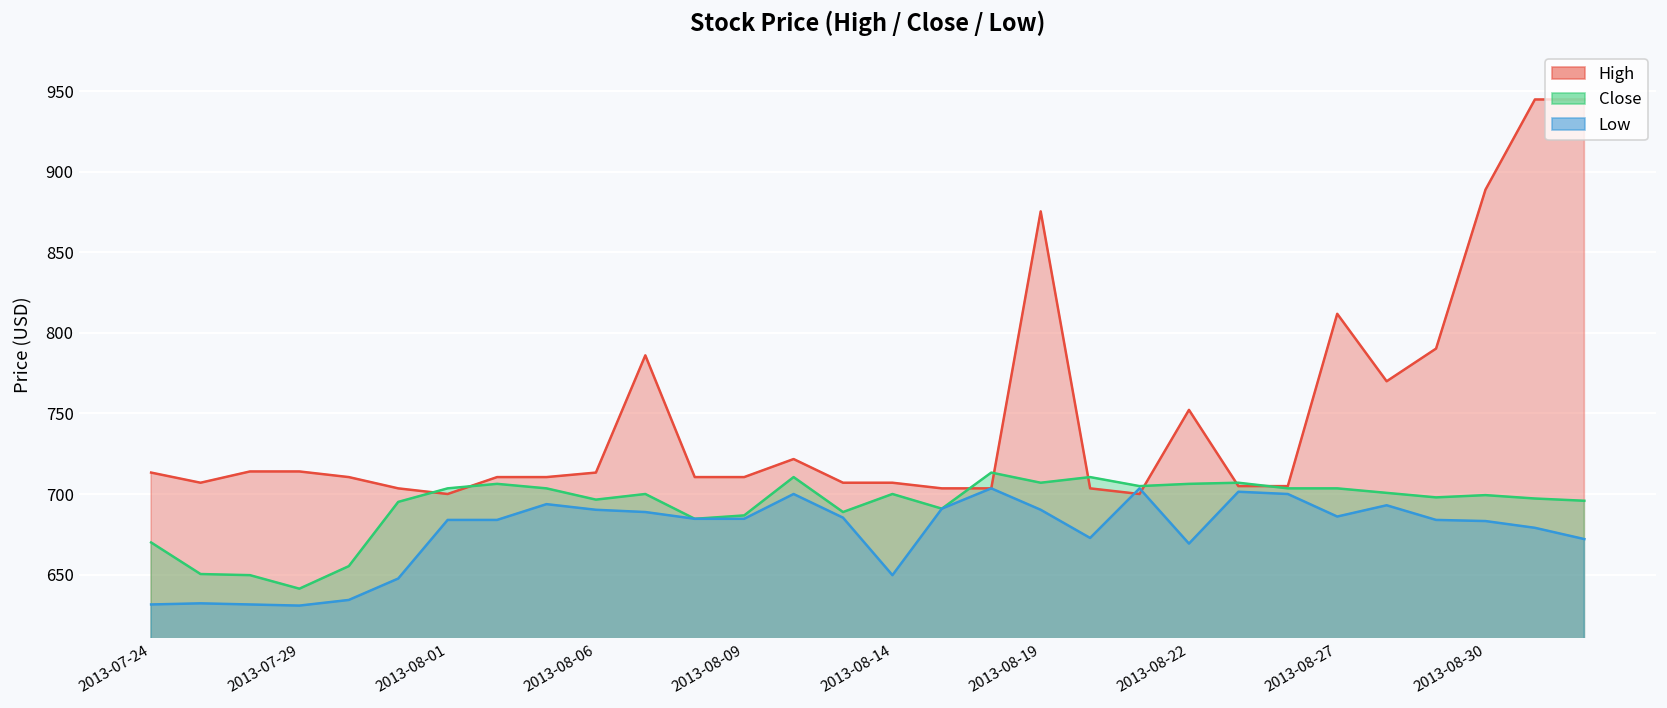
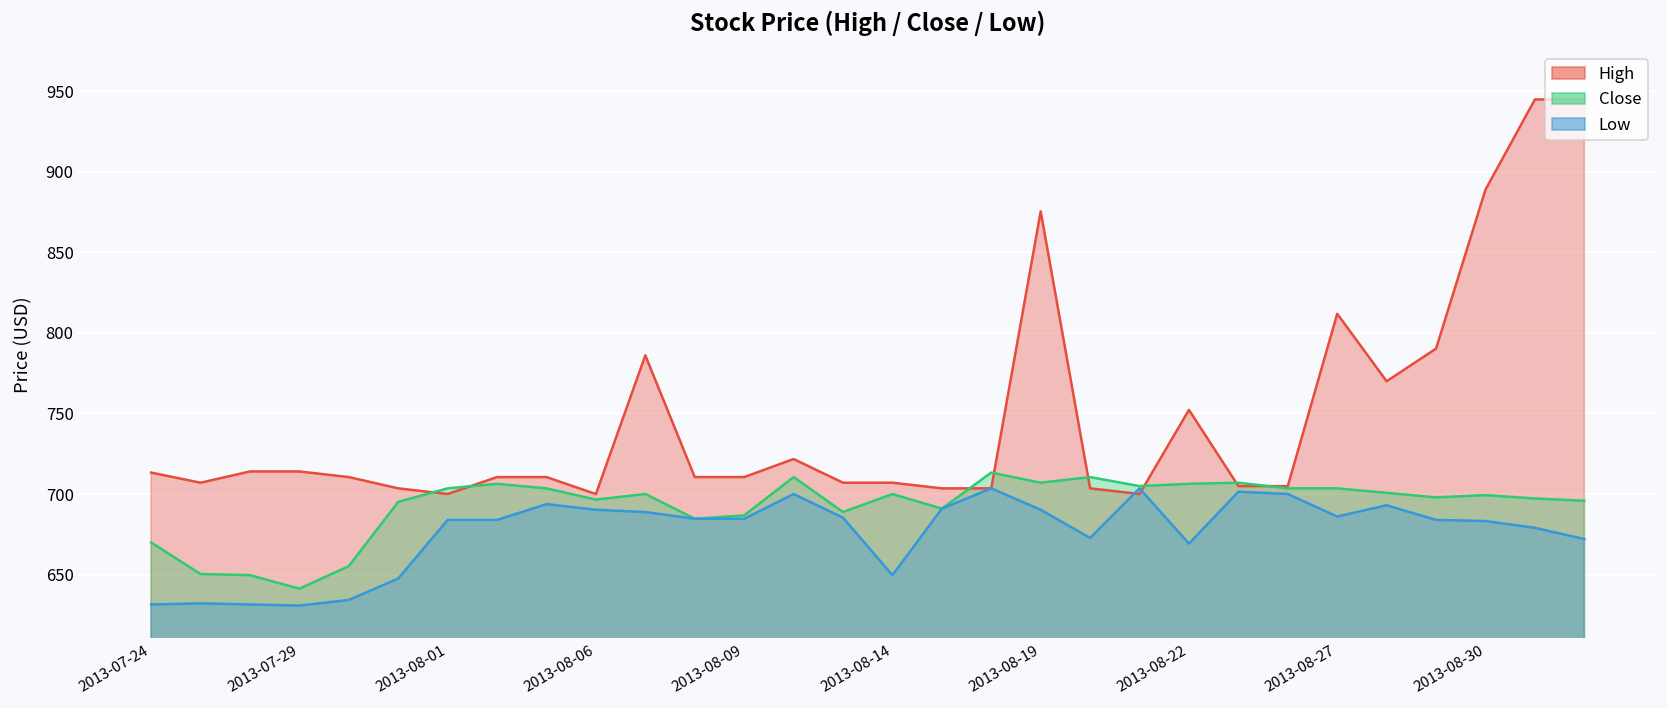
  {
    "High": {
      "2013-07-24": 713,
      "2013-07-29": 714,
      "2013-08-01": 700,
-     "2013-08-06": 713,
+     "2013-08-06": 700,
      "2013-08-09": 711,
      "2013-08-14": 707,
      "2013-08-19": 876,
      "2013-08-22": 752,
      "2013-08-27": 812,
      "2013-08-30": 889
    },
    "Close": {
      "2013-07-24": 670,
      "2013-07-29": 641,
      "2013-08-01": 704,
      "2013-08-06": 697,
      "2013-08-09": 687,
      "2013-08-14": 700,
      "2013-08-19": 707,
      "2013-08-22": 706,
      "2013-08-27": 704,
      "2013-08-30": 699
    },
    "Low": {
      "2013-07-24": 631,
      "2013-07-29": 631,
      "2013-08-01": 684,
      "2013-08-06": 690,
      "2013-08-09": 685,
      "2013-08-14": 650,
      "2013-08-19": 690,
      "2013-08-22": 669,
      "2013-08-27": 686,
      "2013-08-30": 683
    }
  }
